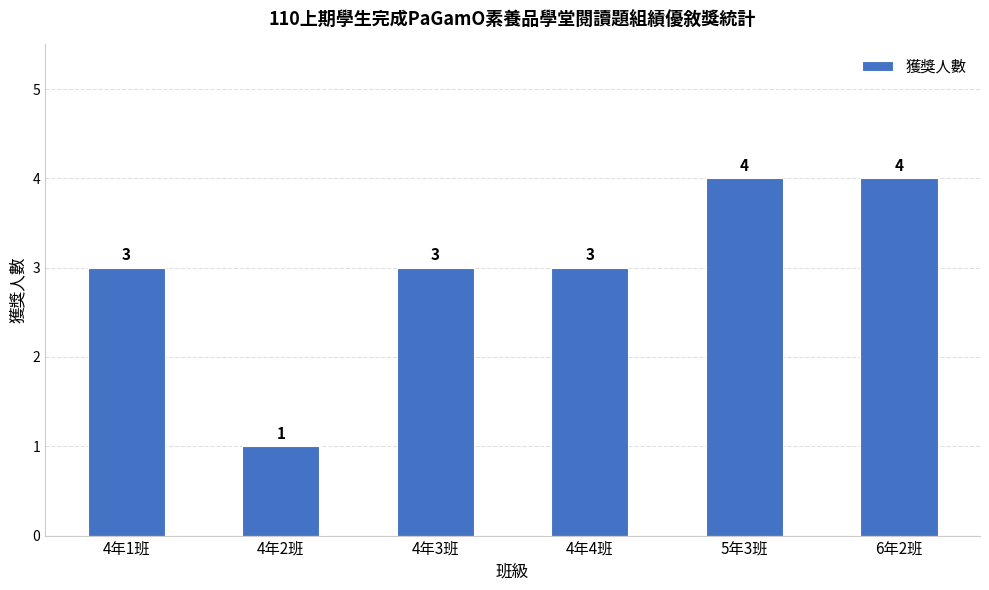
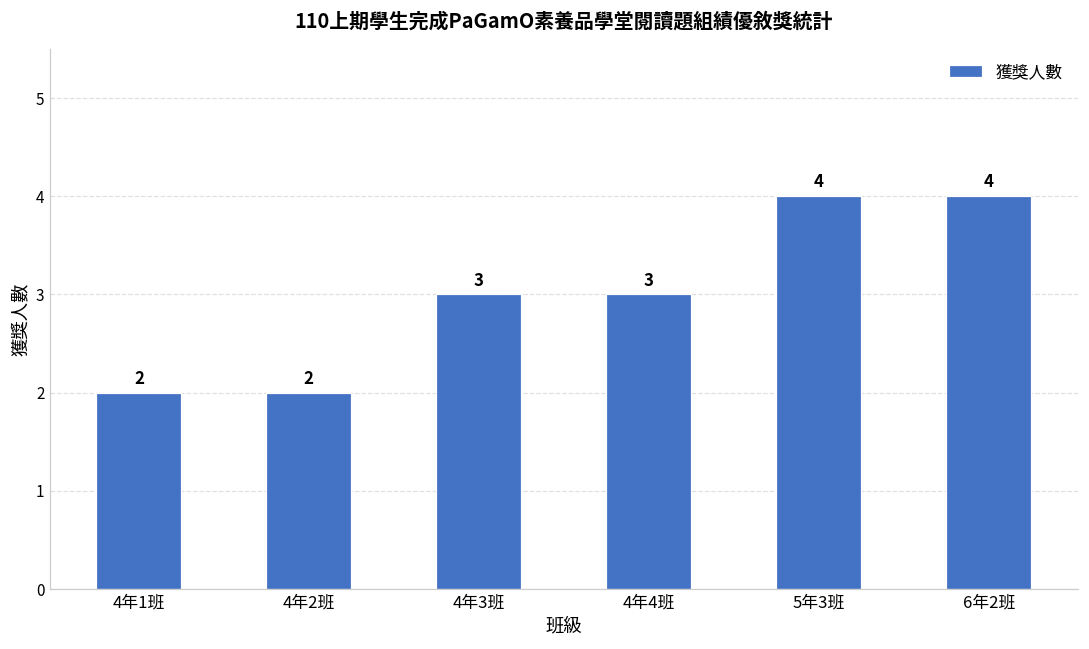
  {
-   "4年1班": 3,
-   "4年2班": 1,
+   "4年1班": 2,
+   "4年2班": 2,
    "4年3班": 3,
    "4年4班": 3,
    "5年3班": 4,
    "6年2班": 4
  }
